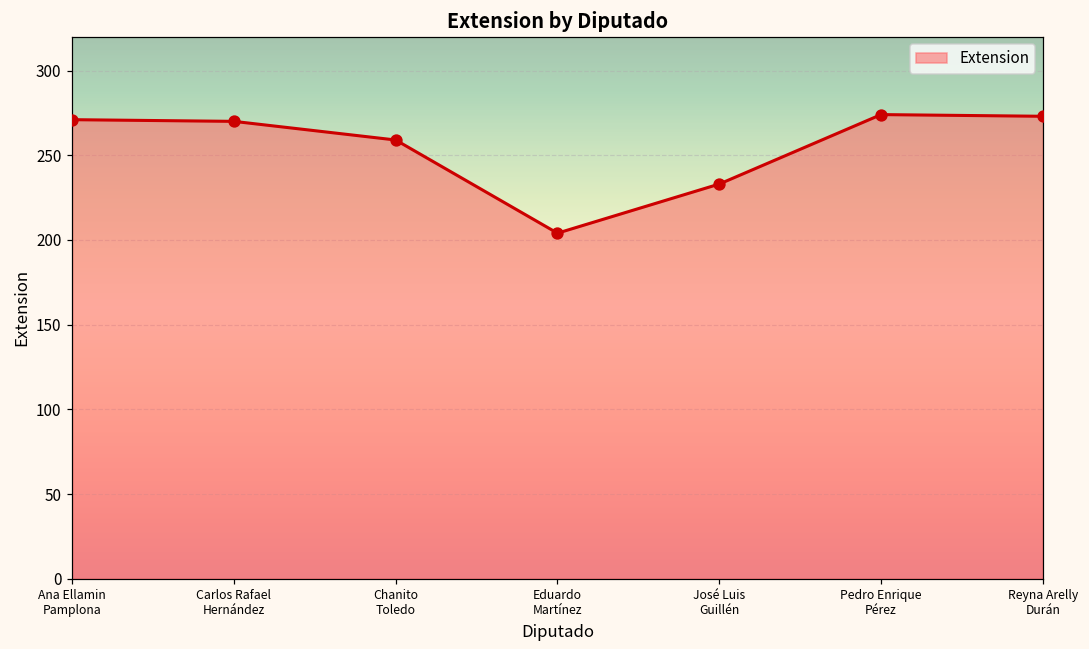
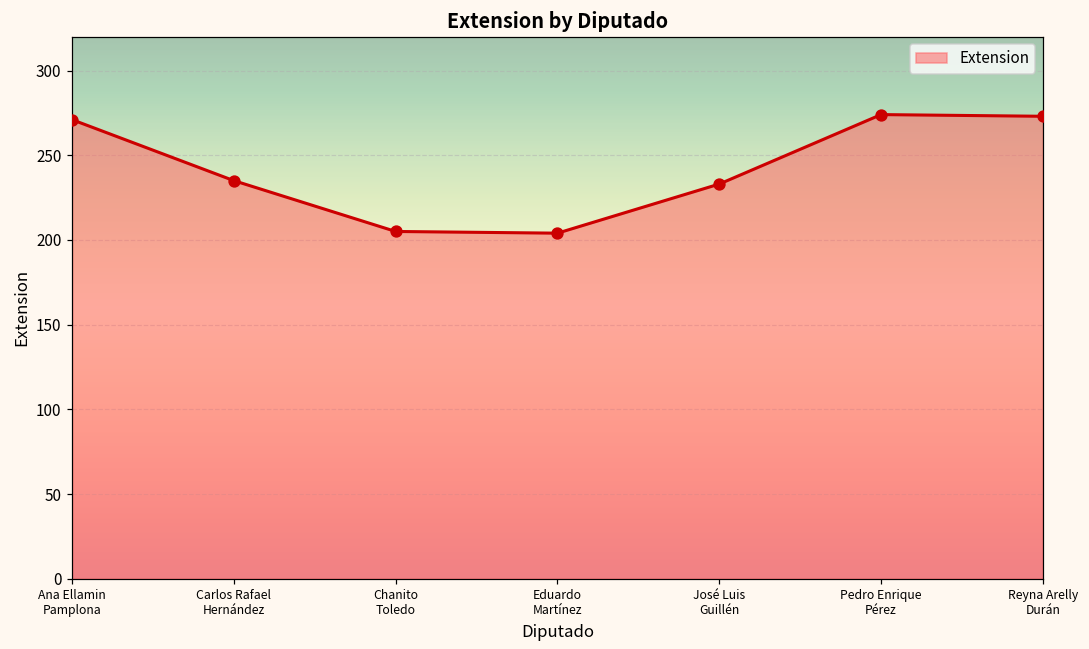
  {
    "Ana Ellamin Pamplona": 271,
-   "Carlos Rafael Hernández": 270,
-   "Chanito Toledo": 259,
+   "Carlos Rafael Hernández": 235,
+   "Chanito Toledo": 205,
    "Eduardo Martínez": 204,
    "José Luis Guillén": 233,
    "Pedro Enrique Pérez": 274,
    "Reyna Arelly Durán": 273
  }
